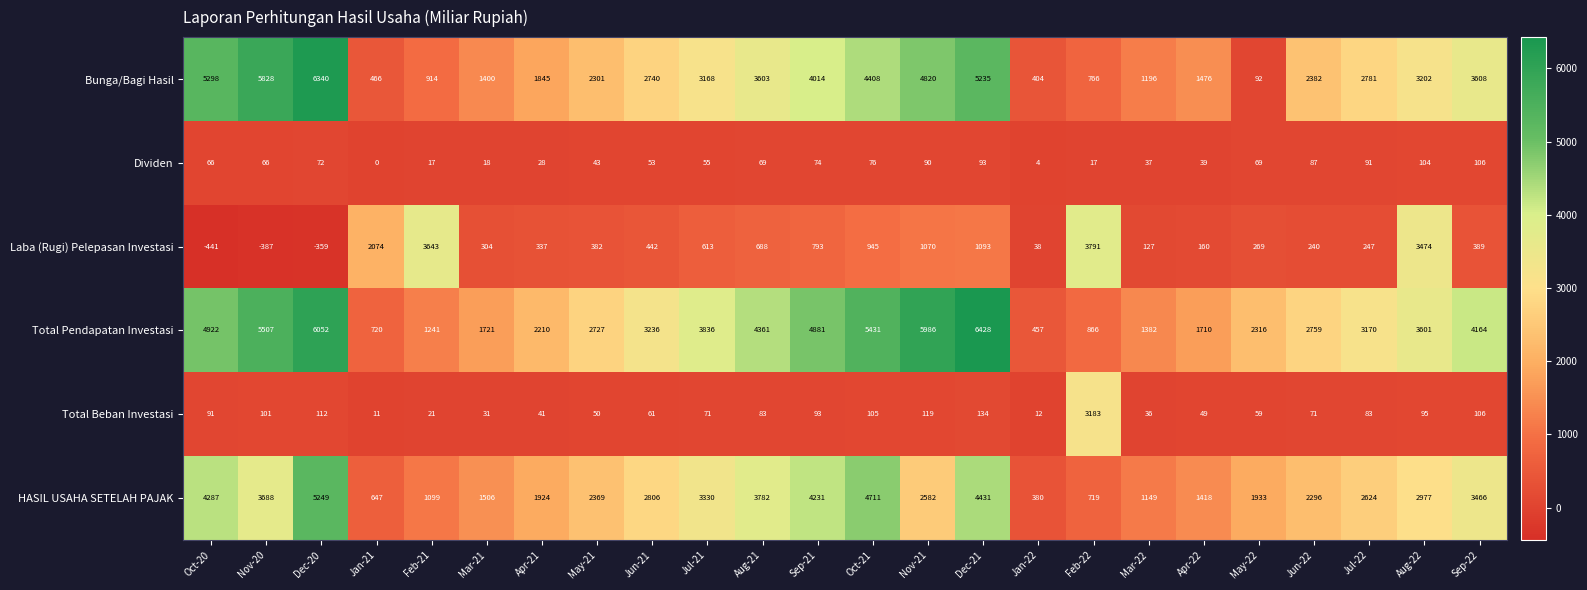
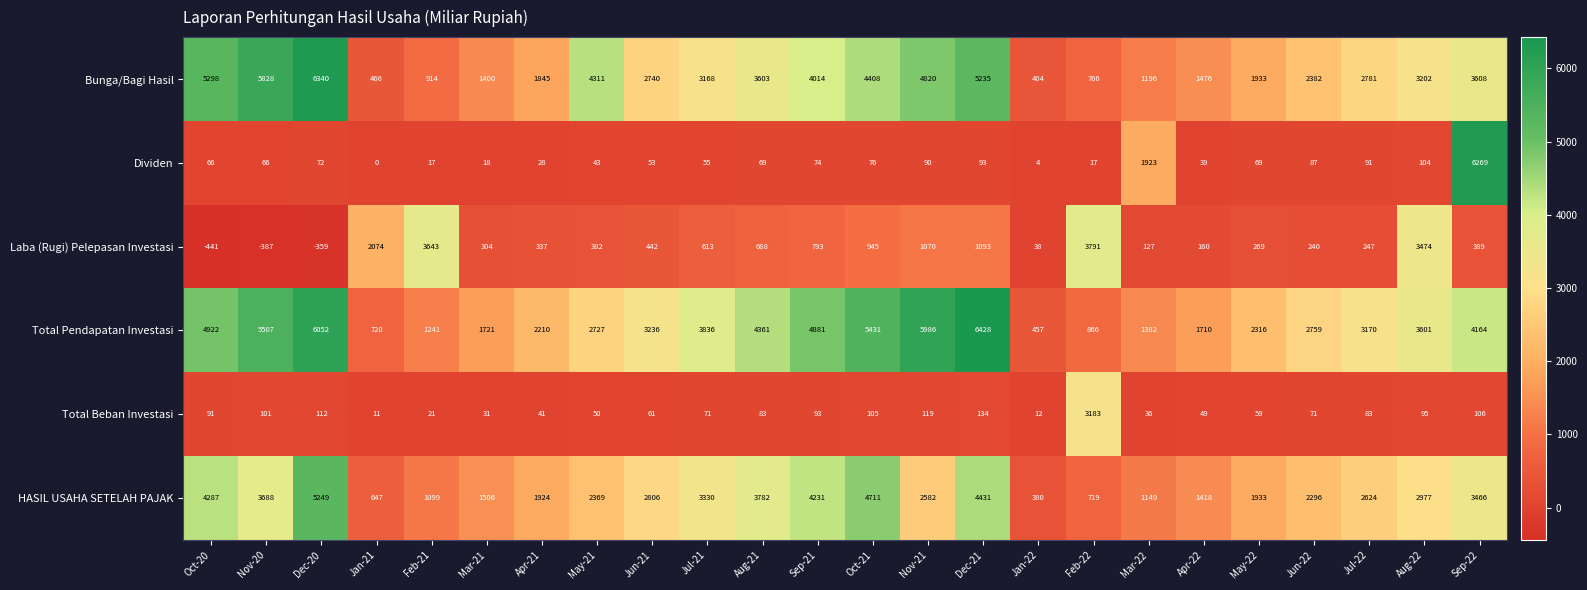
  {
    "Bunga/Bagi Hasil": {
      "Oct-20": 5298,
      "Nov-20": 5828,
      "Dec-20": 6340,
      "Jan-21": 466,
      "Feb-21": 914,
      "Mar-21": 1400,
      "Apr-21": 1845,
-     "May-21": 2301,
+     "May-21": 4311,
      "Jun-21": 2740,
      "Jul-21": 3168,
      "Aug-21": 3603,
      "Sep-21": 4014,
      "Oct-21": 4408,
      "Nov-21": 4820,
      "Dec-21": 5235,
      "Jan-22": 404,
      "Feb-22": 766,
      "Mar-22": 1196,
      "Apr-22": 1476,
-     "May-22": 92,
+     "May-22": 1933,
      "Jun-22": 2382,
      "Jul-22": 2781,
      "Aug-22": 3202,
      "Sep-22": 3608
    },
    "Dividen": {
      "Oct-20": 66,
      "Nov-20": 66,
      "Dec-20": 72,
      "Jan-21": 0,
      "Feb-21": 17,
      "Mar-21": 18,
      "Apr-21": 28,
      "May-21": 43,
      "Jun-21": 53,
      "Jul-21": 55,
      "Aug-21": 69,
      "Sep-21": 74,
      "Oct-21": 76,
      "Nov-21": 90,
      "Dec-21": 93,
      "Jan-22": 4,
      "Feb-22": 17,
-     "Mar-22": 37,
+     "Mar-22": 1923,
      "Apr-22": 39,
      "May-22": 69,
      "Jun-22": 87,
      "Jul-22": 91,
      "Aug-22": 104,
-     "Sep-22": 106
+     "Sep-22": 6269
    },
    "Laba (Rugi) Pelepasan Investasi": {
      "Oct-20": -441,
      "Nov-20": -387,
      "Dec-20": -359,
      "Jan-21": 2074,
      "Feb-21": 3643,
      "Mar-21": 304,
      "Apr-21": 337,
      "May-21": 382,
      "Jun-21": 442,
      "Jul-21": 613,
      "Aug-21": 688,
      "Sep-21": 793,
      "Oct-21": 945,
      "Nov-21": 1070,
      "Dec-21": 1093,
      "Jan-22": 38,
      "Feb-22": 3791,
      "Mar-22": 127,
      "Apr-22": 160,
      "May-22": 269,
      "Jun-22": 240,
      "Jul-22": 247,
      "Aug-22": 3474,
      "Sep-22": 389
    },
    "Total Pendapatan Investasi": {
      "Oct-20": 4922,
      "Nov-20": 5507,
      "Dec-20": 6052,
      "Jan-21": 720,
      "Feb-21": 1241,
      "Mar-21": 1721,
      "Apr-21": 2210,
      "May-21": 2727,
      "Jun-21": 3236,
      "Jul-21": 3836,
      "Aug-21": 4361,
      "Sep-21": 4881,
      "Oct-21": 5431,
      "Nov-21": 5986,
      "Dec-21": 6428,
      "Jan-22": 457,
      "Feb-22": 866,
      "Mar-22": 1382,
      "Apr-22": 1710,
      "May-22": 2316,
      "Jun-22": 2759,
      "Jul-22": 3170,
      "Aug-22": 3601,
      "Sep-22": 4164
    },
    "Total Beban Investasi": {
      "Oct-20": 91,
      "Nov-20": 101,
      "Dec-20": 112,
      "Jan-21": 11,
      "Feb-21": 21,
      "Mar-21": 31,
      "Apr-21": 41,
      "May-21": 50,
      "Jun-21": 61,
      "Jul-21": 71,
      "Aug-21": 83,
      "Sep-21": 93,
      "Oct-21": 105,
      "Nov-21": 119,
      "Dec-21": 134,
      "Jan-22": 12,
      "Feb-22": 3183,
      "Mar-22": 36,
      "Apr-22": 49,
      "May-22": 59,
      "Jun-22": 71,
      "Jul-22": 83,
      "Aug-22": 95,
      "Sep-22": 106
    },
    "HASIL USAHA SETELAH PAJAK": {
      "Oct-20": 4287,
      "Nov-20": 3688,
      "Dec-20": 5249,
      "Jan-21": 647,
      "Feb-21": 1099,
      "Mar-21": 1506,
      "Apr-21": 1924,
      "May-21": 2369,
      "Jun-21": 2806,
      "Jul-21": 3330,
      "Aug-21": 3782,
      "Sep-21": 4231,
      "Oct-21": 4711,
      "Nov-21": 2582,
      "Dec-21": 4431,
      "Jan-22": 380,
      "Feb-22": 719,
      "Mar-22": 1149,
      "Apr-22": 1418,
      "May-22": 1933,
      "Jun-22": 2296,
      "Jul-22": 2624,
      "Aug-22": 2977,
      "Sep-22": 3466
    }
  }
